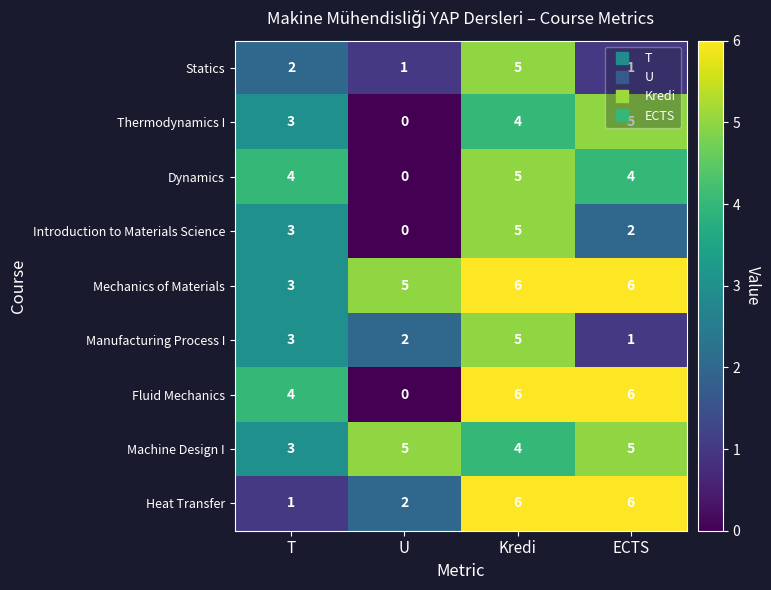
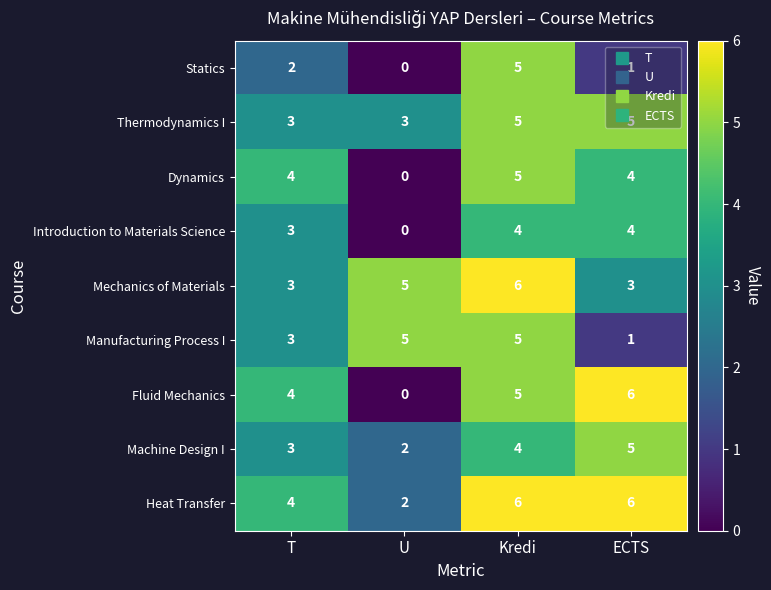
  {
    "Statics": {
      "T": 2,
-     "U": 1,
+     "U": 0,
      "Kredi": 5
    },
    "Thermodynamics I": {
      "T": 3,
-     "U": 0,
-     "Kredi": 4
+     "U": 3,
+     "Kredi": 5
    },
    "Dynamics": {
      "T": 4,
      "U": 0,
      "Kredi": 5,
      "ECTS": 4
    },
    "Introduction to Materials Science": {
      "T": 3,
      "U": 0,
-     "Kredi": 5,
-     "ECTS": 2
+     "Kredi": 4,
+     "ECTS": 4
    },
    "Mechanics of Materials": {
      "T": 3,
      "U": 5,
      "Kredi": 6,
-     "ECTS": 6
+     "ECTS": 3
    },
    "Manufacturing Process I": {
      "T": 3,
-     "U": 2,
+     "U": 5,
      "Kredi": 5,
      "ECTS": 1
    },
    "Fluid Mechanics": {
      "T": 4,
      "U": 0,
-     "Kredi": 6,
+     "Kredi": 5,
      "ECTS": 6
    },
    "Machine Design I": {
      "T": 3,
-     "U": 5,
+     "U": 2,
      "Kredi": 4,
      "ECTS": 5
    },
    "Heat Transfer": {
-     "T": 1,
+     "T": 4,
      "U": 2,
      "Kredi": 6,
      "ECTS": 6
    }
  }
